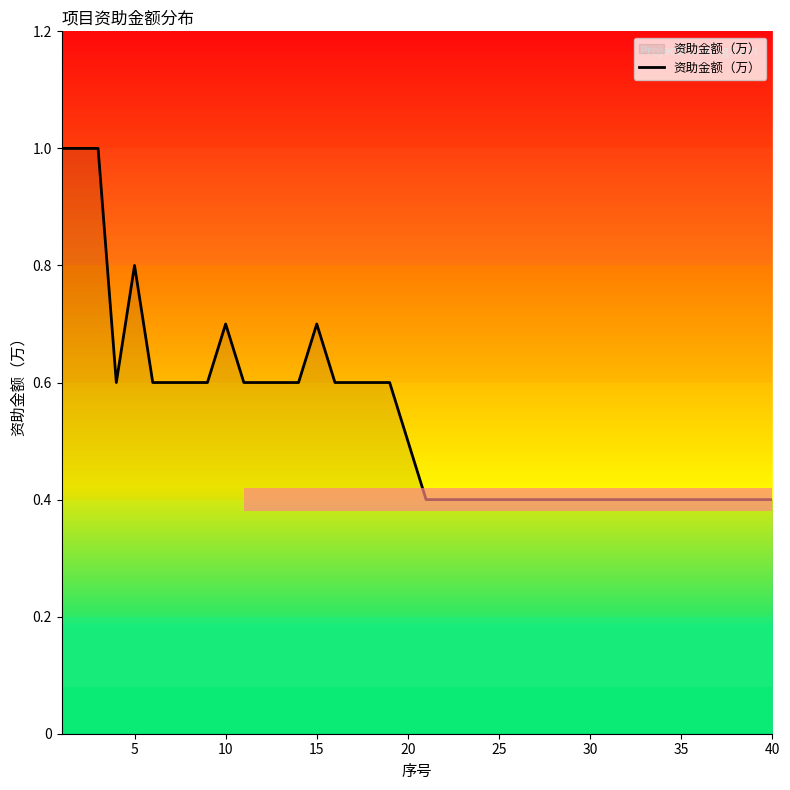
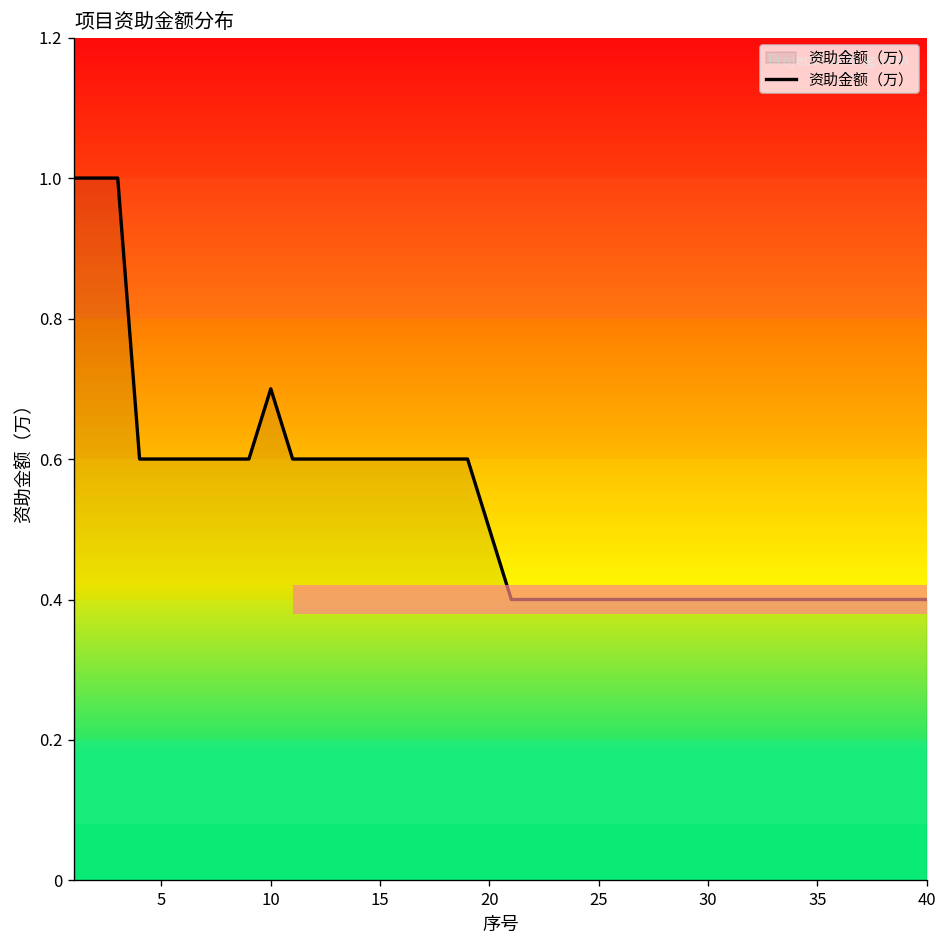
  {
-   "5": 0.8,
+   "5": 0.6,
    "10": 0.7,
-   "15": 0.7,
+   "15": 0.6,
    "20": 0.5
  }
